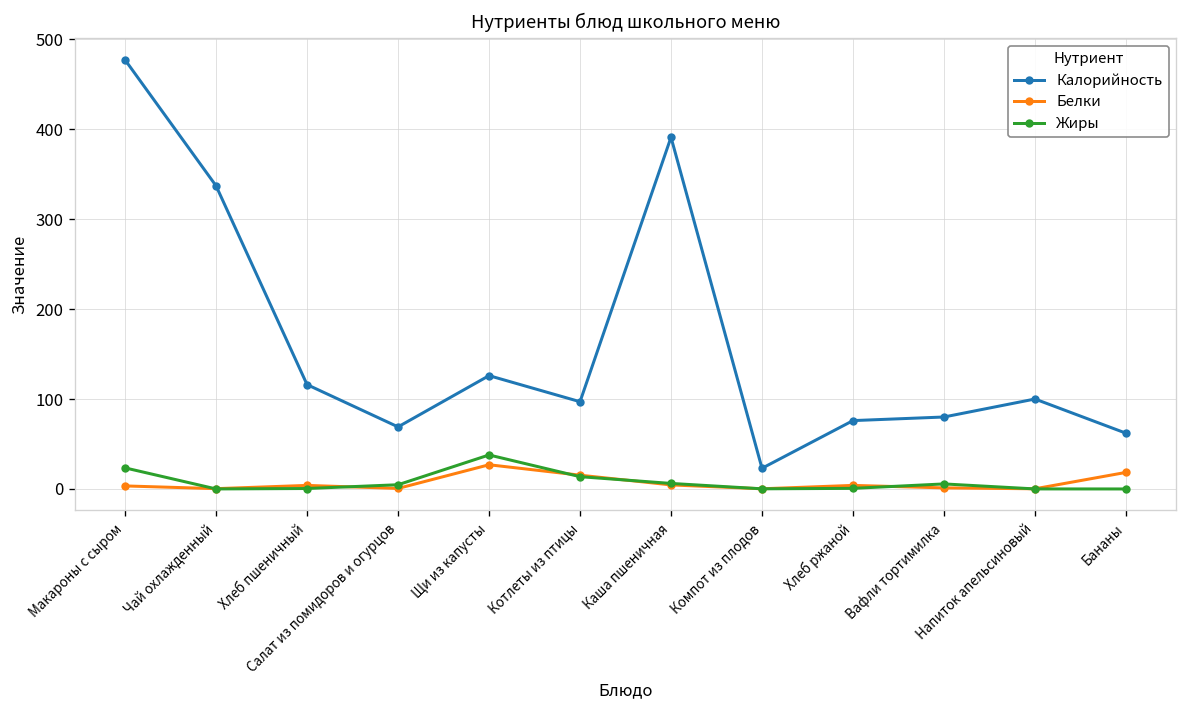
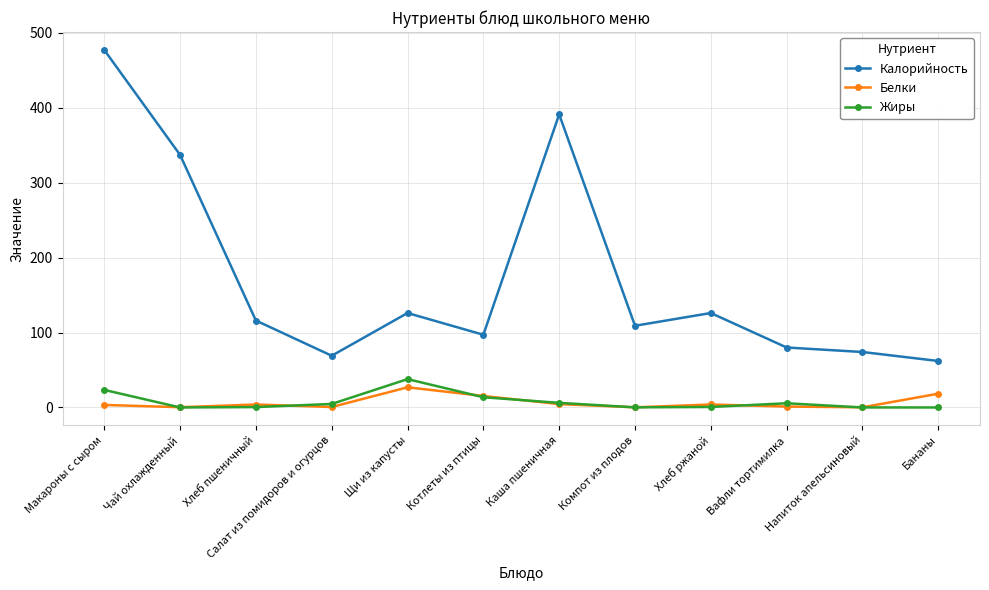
  {
    "Калорийность": {
      "Макароны с сыром": 480,
      "Чай охлажденный": 340,
      "Хлеб пшеничный": 120,
      "Салат из помидоров и огурцов": 70,
      "Щи из капусты": 130,
      "Котлеты из птицы": 100,
      "Каша пшеничная": 390,
-     "Компот из плодов": 20,
-     "Хлеб ржаной": 80,
+     "Компот из плодов": 110,
+     "Хлеб ржаной": 130,
      "Вафли тортимилка": 80,
-     "Напиток апельсиновый": 100,
+     "Напиток апельсиновый": 70,
      "Бананы": 60
    },
    "Белки": {
      "Макароны с сыром": 0,
      "Хлеб пшеничный": 0,
      "Салат из помидоров и огурцов": 0,
      "Щи из капусты": 30,
      "Вафли тортимилка": 0,
      "Бананы": 20
    },
    "Жиры": {
      "Макароны с сыром": 20,
      "Хлеб пшеничный": 0,
      "Салат из помидоров и огурцов": 0,
      "Щи из капусты": 40,
      "Вафли тортимилка": 10,
      "Бананы": 0
    }
  }
